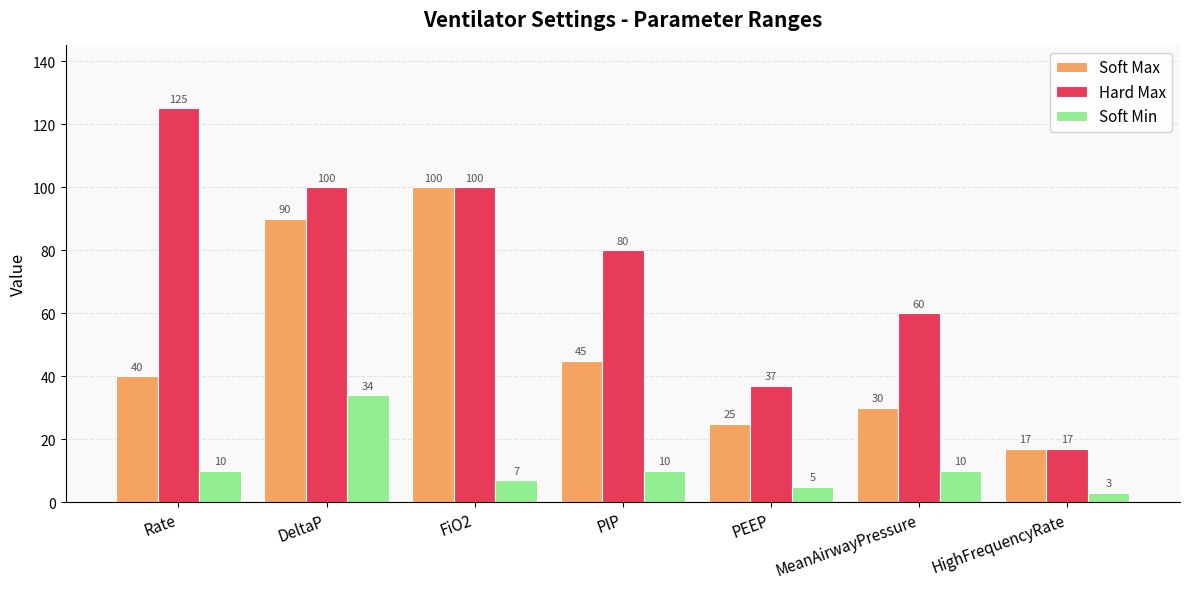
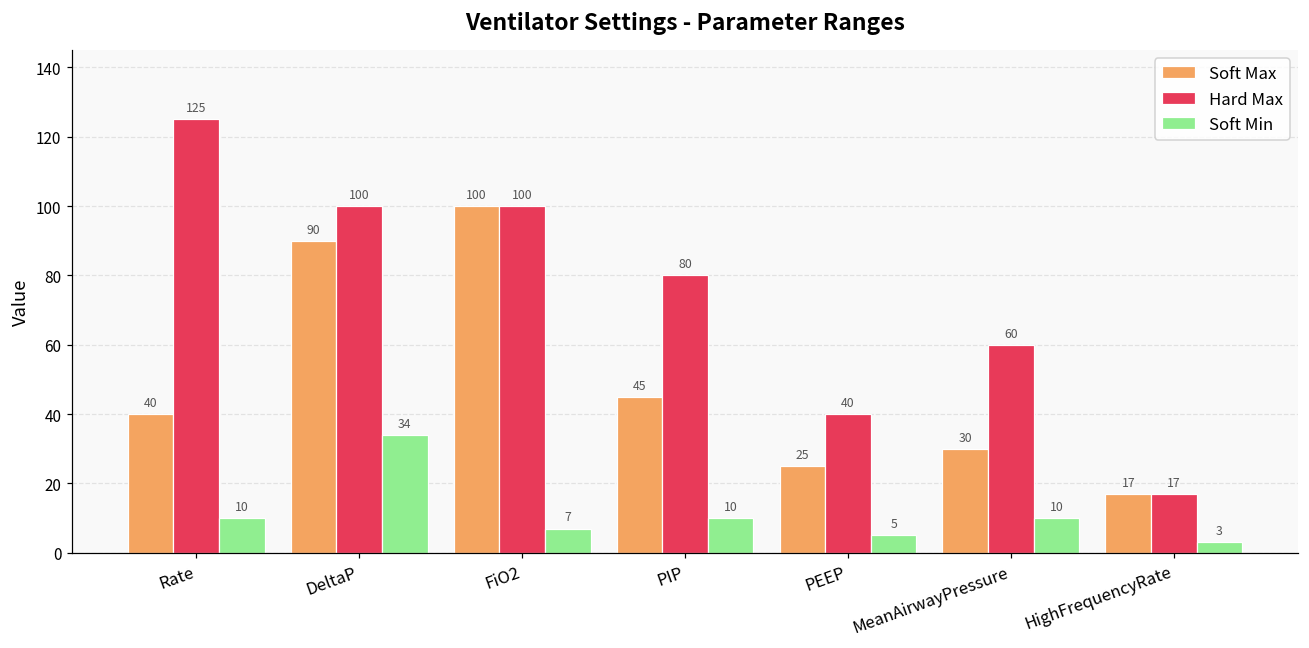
  {
    "Soft Max": {
      "Rate": 40,
      "DeltaP": 90,
      "FiO2": 100,
      "PIP": 45,
      "PEEP": 25,
      "MeanAirwayPressure": 30,
      "HighFrequencyRate": 17
    },
    "Hard Max": {
      "Rate": 125,
      "DeltaP": 100,
      "FiO2": 100,
      "PIP": 80,
-     "PEEP": 37,
+     "PEEP": 40,
      "MeanAirwayPressure": 60,
      "HighFrequencyRate": 17
    },
    "Soft Min": {
      "Rate": 10,
      "DeltaP": 34,
      "FiO2": 7,
      "PIP": 10,
      "PEEP": 5,
      "MeanAirwayPressure": 10,
      "HighFrequencyRate": 3
    }
  }
